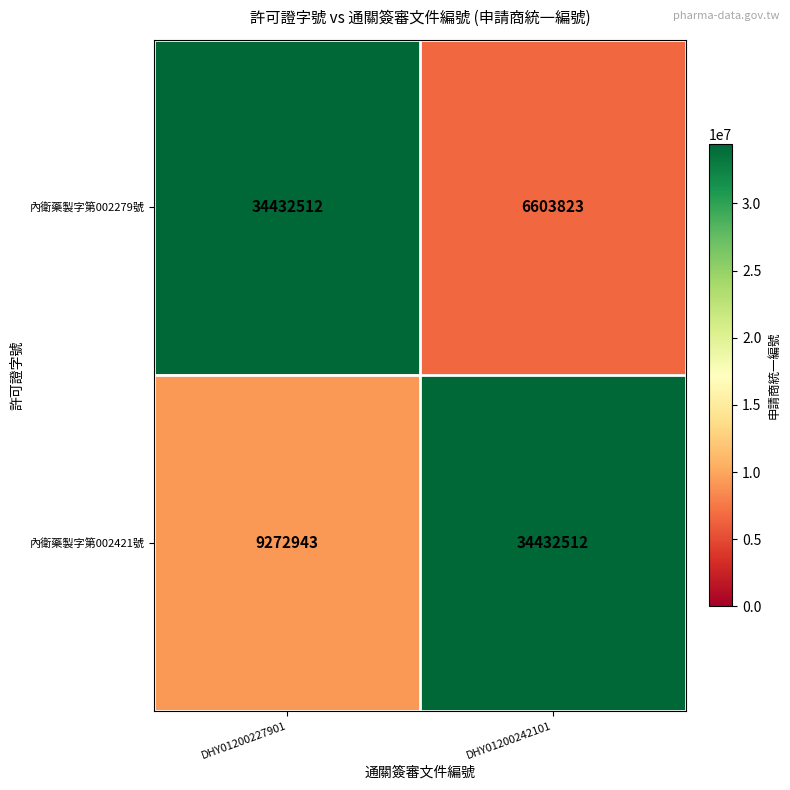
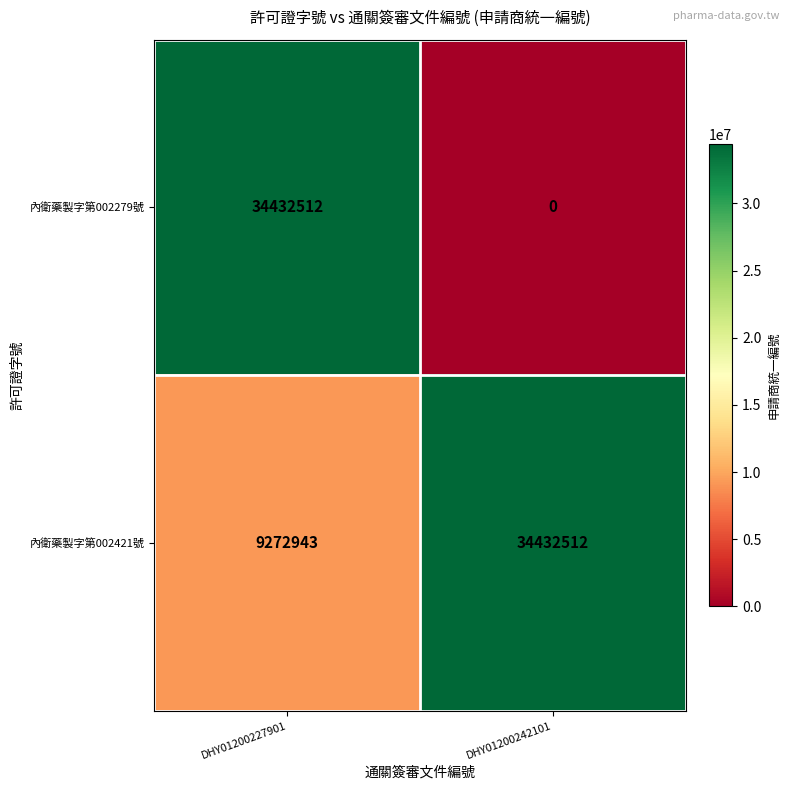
  {
    "內衛藥製字第002279號": {
      "DHY01200227901": 34432512,
-     "DHY01200242101": 6603823
+     "DHY01200242101": 0
    },
    "內衛藥製字第002421號": {
      "DHY01200227901": 9272943,
      "DHY01200242101": 34432512
    }
  }
